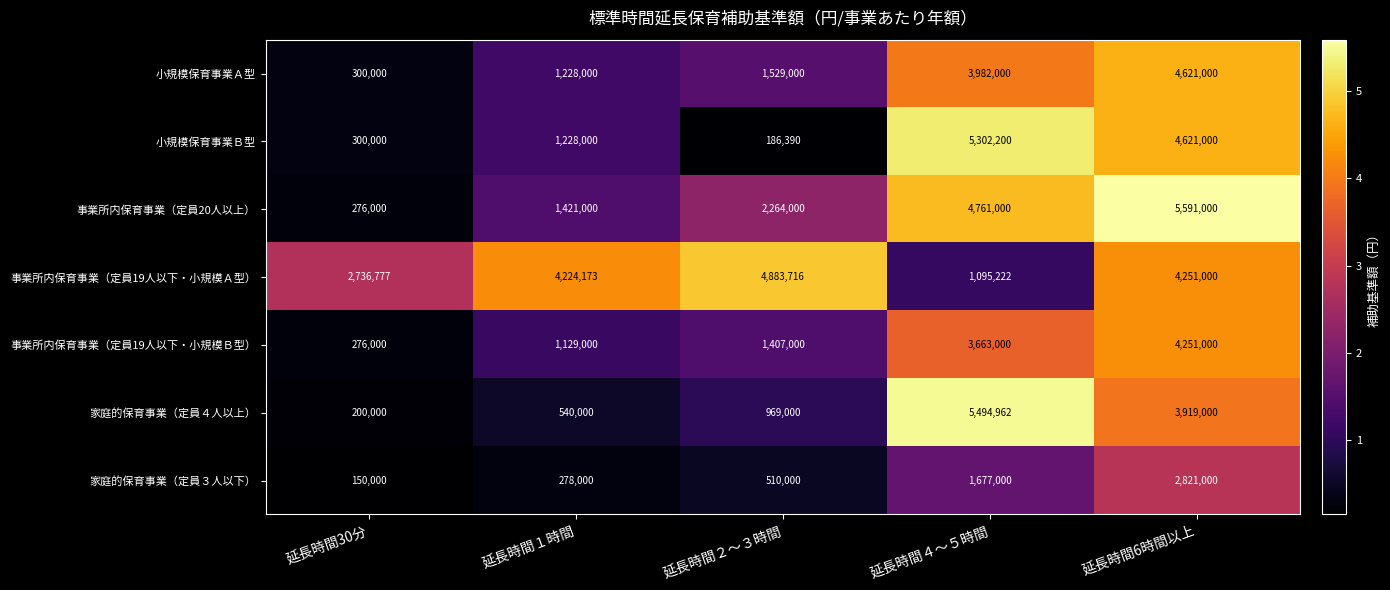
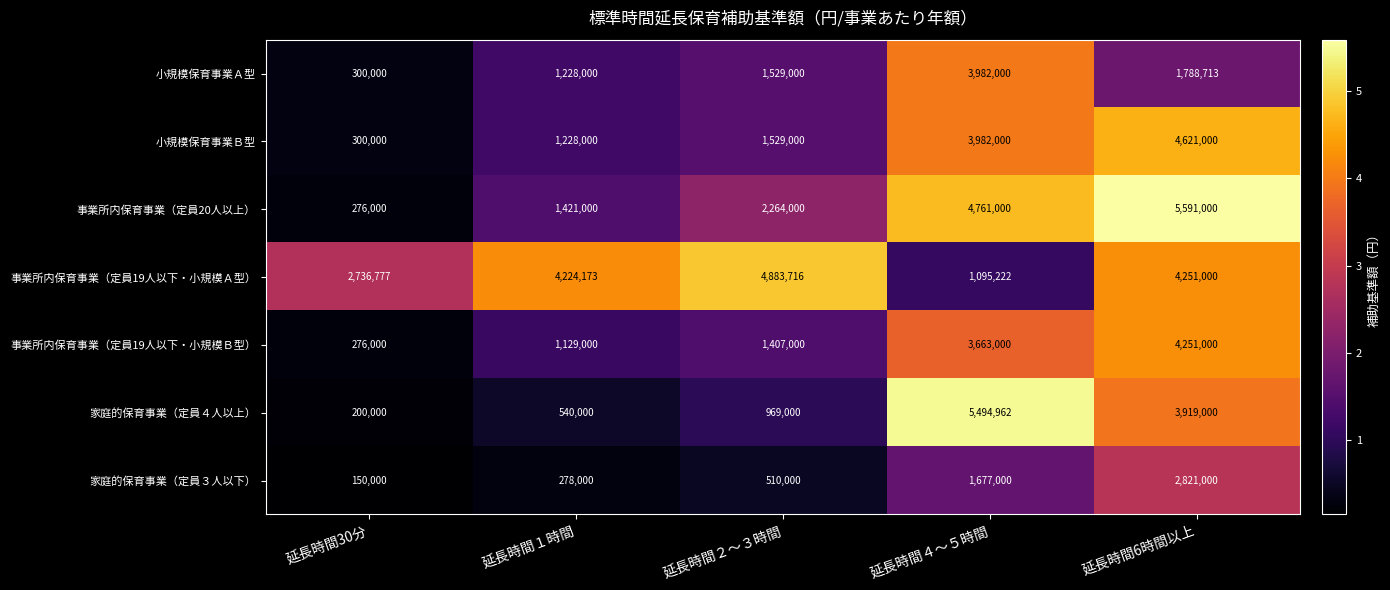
  {
    "小規模保育事業Ａ型": {
      "延長時間30分": "300,000",
      "延長時間１時間": "1,228,000",
      "延長時間２～３時間": "1,529,000",
      "延長時間４～５時間": "3,982,000",
-     "延長時間6時間以上": "4,621,000"
+     "延長時間6時間以上": "1,788,713"
    },
    "小規模保育事業Ｂ型": {
      "延長時間30分": "300,000",
      "延長時間１時間": "1,228,000",
-     "延長時間２～３時間": "186,390",
-     "延長時間４～５時間": "5,302,200",
+     "延長時間２～３時間": "1,529,000",
+     "延長時間４～５時間": "3,982,000",
      "延長時間6時間以上": "4,621,000"
    },
    "事業所内保育事業（定員20人以上）": {
      "延長時間30分": "276,000",
      "延長時間１時間": "1,421,000",
      "延長時間２～３時間": "2,264,000",
      "延長時間４～５時間": "4,761,000",
      "延長時間6時間以上": "5,591,000"
    },
    "事業所内保育事業（定員19人以下・小規模Ａ型）": {
      "延長時間30分": "2,736,777",
      "延長時間１時間": "4,224,173",
      "延長時間２～３時間": "4,883,716",
      "延長時間４～５時間": "1,095,222",
      "延長時間6時間以上": "4,251,000"
    },
    "事業所内保育事業（定員19人以下・小規模Ｂ型）": {
      "延長時間30分": "276,000",
      "延長時間１時間": "1,129,000",
      "延長時間２～３時間": "1,407,000",
      "延長時間４～５時間": "3,663,000",
      "延長時間6時間以上": "4,251,000"
    },
    "家庭的保育事業（定員４人以上）": {
      "延長時間30分": "200,000",
      "延長時間１時間": "540,000",
      "延長時間２～３時間": "969,000",
      "延長時間４～５時間": "5,494,962",
      "延長時間6時間以上": "3,919,000"
    },
    "家庭的保育事業（定員３人以下）": {
      "延長時間30分": "150,000",
      "延長時間１時間": "278,000",
      "延長時間２～３時間": "510,000",
      "延長時間４～５時間": "1,677,000",
      "延長時間6時間以上": "2,821,000"
    }
  }
